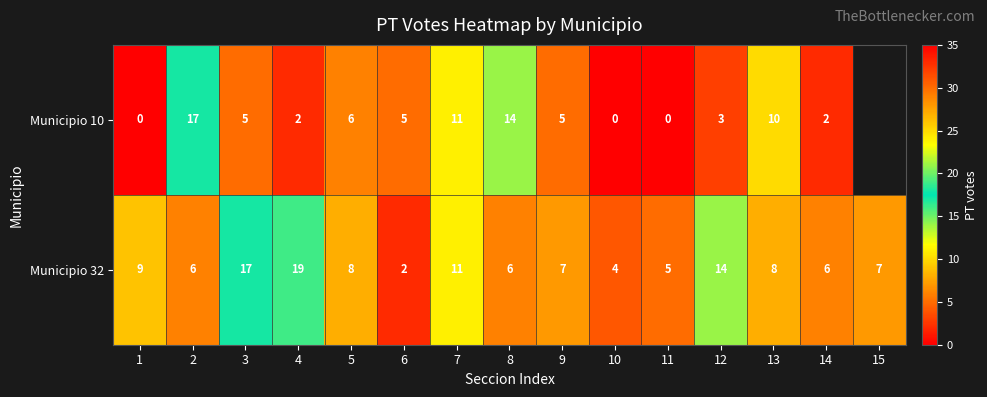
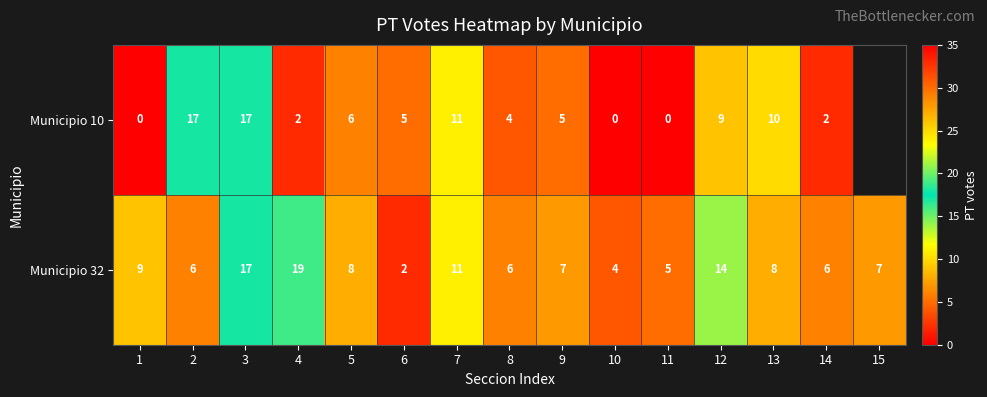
  {
    "Municipio 10": {
      "1": 0,
      "2": 17,
-     "3": 5,
+     "3": 17,
      "4": 2,
      "5": 6,
      "6": 5,
      "7": 11,
-     "8": 14,
+     "8": 4,
      "9": 5,
      "10": 0,
      "11": 0,
-     "12": 3,
+     "12": 9,
      "13": 10,
      "14": 2
    },
    "Municipio 32": {
      "1": 9,
      "2": 6,
      "3": 17,
      "4": 19,
      "5": 8,
      "6": 2,
      "7": 11,
      "8": 6,
      "9": 7,
      "10": 4,
      "11": 5,
      "12": 14,
      "13": 8,
      "14": 6,
      "15": 7
    }
  }
